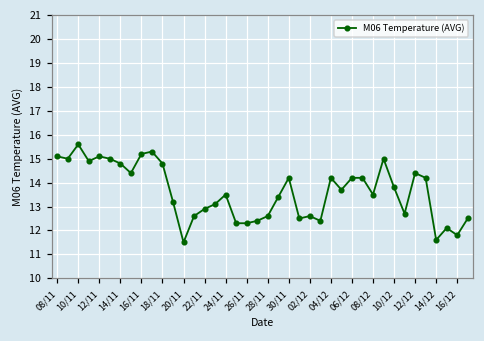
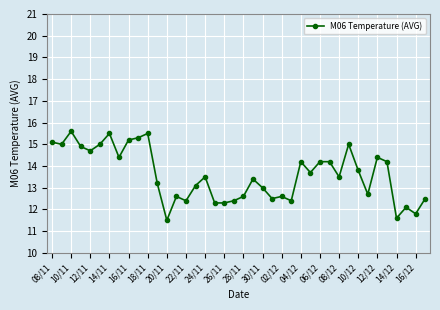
  {
    "08/11": 15.1,
    "10/11": 15.6,
-   "12/11": 15.1,
-   "14/11": 14.8,
+   "12/11": 14.7,
+   "14/11": 15.5,
    "16/11": 15.2,
-   "18/11": 14.8,
+   "18/11": 15.5,
    "20/11": 11.5,
-   "22/11": 12.9,
+   "22/11": 12.4,
    "24/11": 13.5,
    "26/11": 12.3,
    "28/11": 12.6,
-   "30/11": 14.2,
+   "30/11": 13.0,
    "02/12": 12.6,
    "04/12": 14.2,
    "06/12": 14.2,
    "08/12": 13.5,
    "10/12": 13.8,
    "12/12": 14.4,
    "14/12": 11.6,
    "16/12": 11.8
  }
